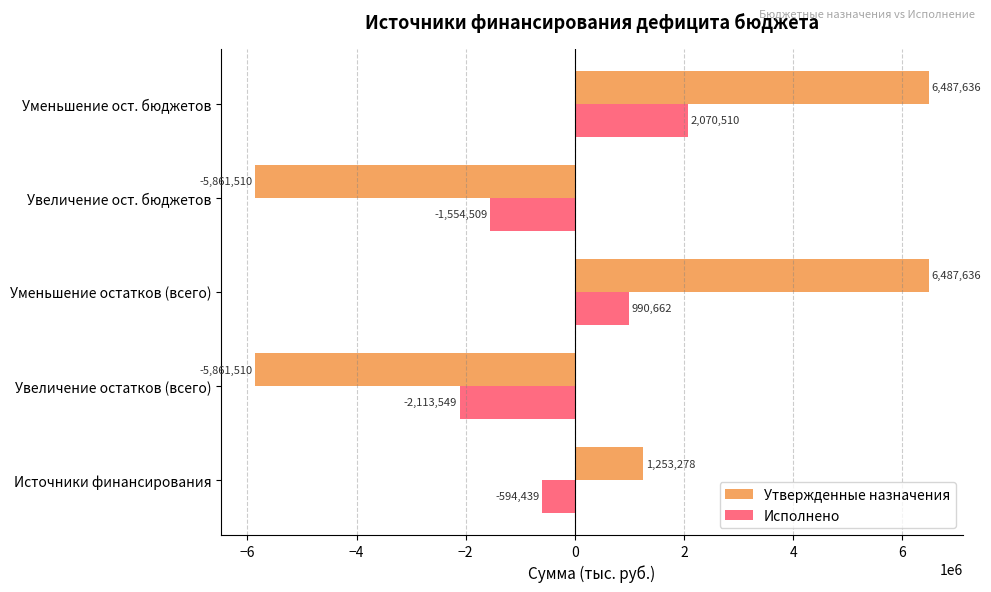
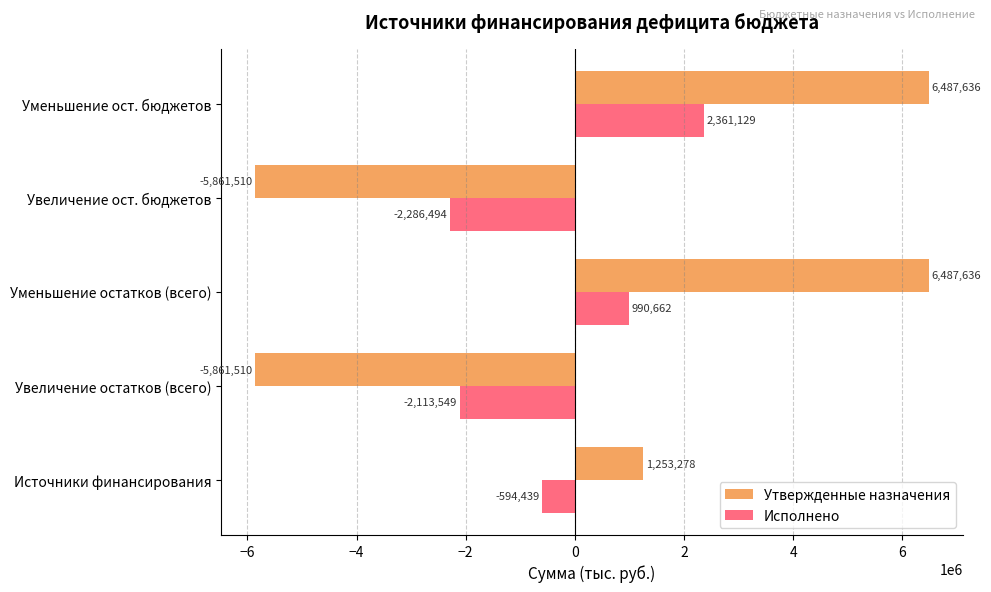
  {
    "Утвержденные назначения": {
      "Уменьшение ост. бюджетов": "6,487,636",
      "Увеличение ост. бюджетов": "-5,861,510",
      "Уменьшение остатков (всего)": "6,487,636",
      "Увеличение остатков (всего)": "-5,861,510",
      "Источники финансирования": "1,253,278"
    },
    "Исполнено": {
-     "Уменьшение ост. бюджетов": "2,070,510",
-     "Увеличение ост. бюджетов": "-1,554,509",
+     "Уменьшение ост. бюджетов": "2,361,129",
+     "Увеличение ост. бюджетов": "-2,286,494",
      "Уменьшение остатков (всего)": "990,662",
      "Увеличение остатков (всего)": "-2,113,549",
      "Источники финансирования": "-594,439"
    }
  }
